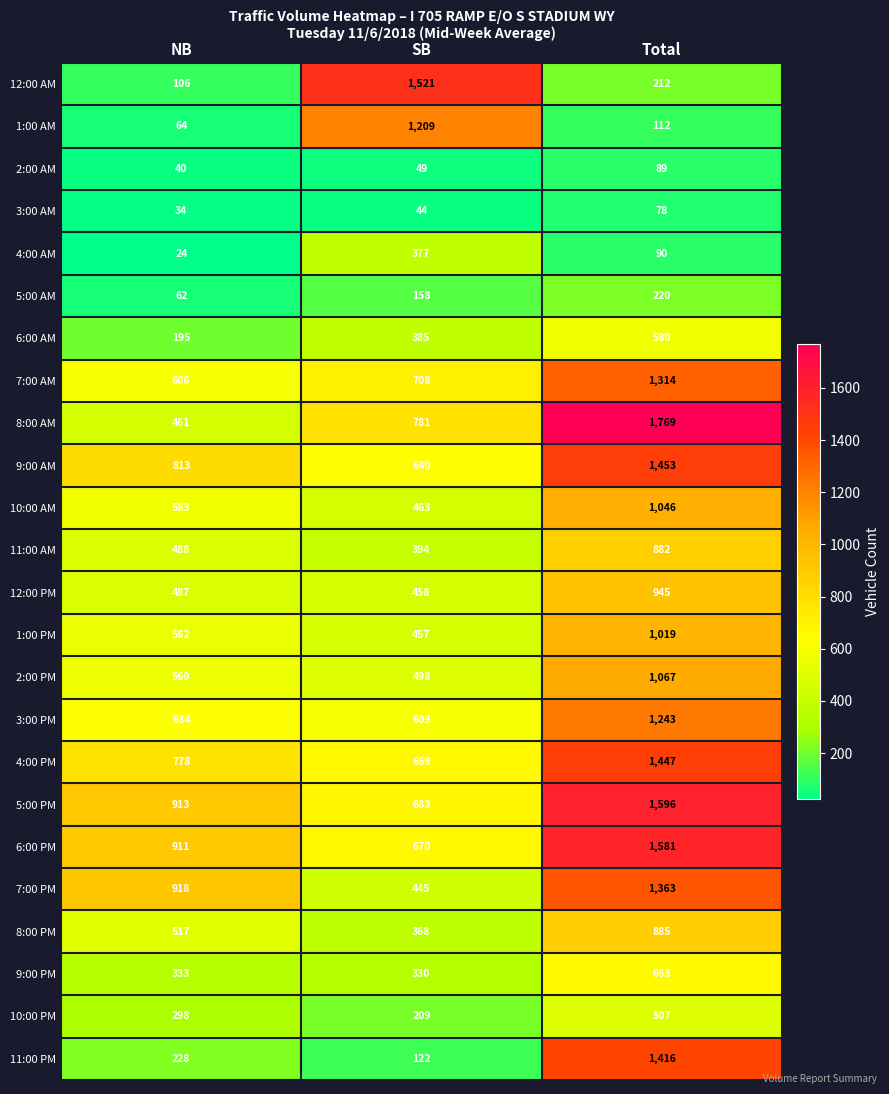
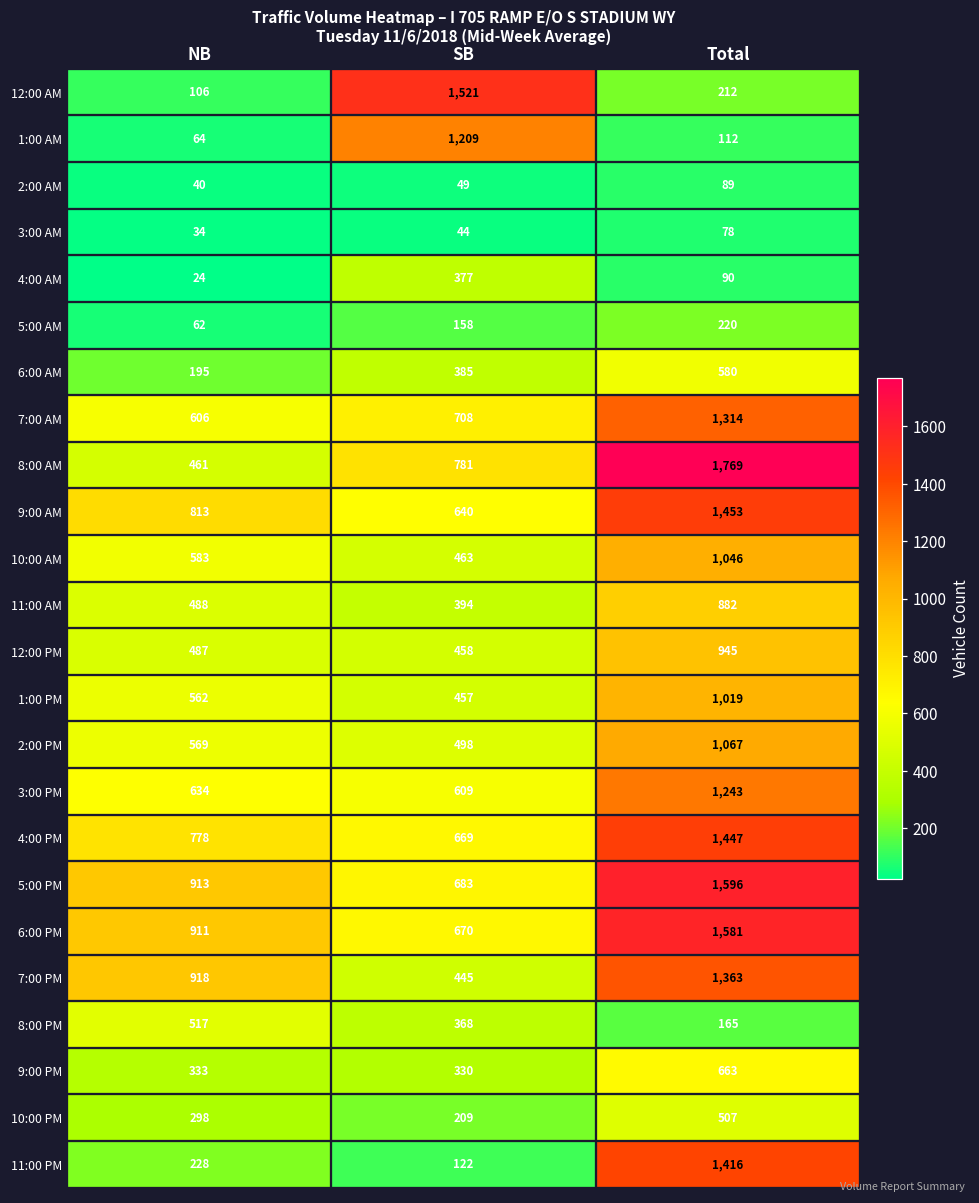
  {
    "12:00 AM": {
      "NB": "106",
      "SB": "1,521",
      "Total": "212"
    },
    "1:00 AM": {
      "NB": "64",
      "SB": "1,209",
      "Total": "112"
    },
    "2:00 AM": {
      "NB": "40",
      "SB": "49",
      "Total": "89"
    },
    "3:00 AM": {
      "NB": "34",
      "SB": "44",
      "Total": "78"
    },
    "4:00 AM": {
      "NB": "24",
      "SB": "377",
      "Total": "90"
    },
    "5:00 AM": {
      "NB": "62",
      "SB": "158",
      "Total": "220"
    },
    "6:00 AM": {
      "NB": "195",
      "SB": "385",
      "Total": "580"
    },
    "7:00 AM": {
      "NB": "606",
      "SB": "708",
      "Total": "1,314"
    },
    "8:00 AM": {
      "NB": "461",
      "SB": "781",
      "Total": "1,769"
    },
    "9:00 AM": {
      "NB": "813",
      "SB": "640",
      "Total": "1,453"
    },
    "10:00 AM": {
      "NB": "583",
      "SB": "463",
      "Total": "1,046"
    },
    "11:00 AM": {
      "NB": "488",
      "SB": "394",
      "Total": "882"
    },
    "12:00 PM": {
      "NB": "487",
      "SB": "458",
      "Total": "945"
    },
    "1:00 PM": {
      "NB": "562",
      "SB": "457",
      "Total": "1,019"
    },
    "2:00 PM": {
      "NB": "569",
      "SB": "498",
      "Total": "1,067"
    },
    "3:00 PM": {
      "NB": "634",
      "SB": "609",
      "Total": "1,243"
    },
    "4:00 PM": {
      "NB": "778",
      "SB": "669",
      "Total": "1,447"
    },
    "5:00 PM": {
      "NB": "913",
      "SB": "683",
      "Total": "1,596"
    },
    "6:00 PM": {
      "NB": "911",
      "SB": "670",
      "Total": "1,581"
    },
    "7:00 PM": {
      "NB": "918",
      "SB": "445",
      "Total": "1,363"
    },
    "8:00 PM": {
      "NB": "517",
      "SB": "368",
-     "Total": "885"
+     "Total": "165"
    },
    "9:00 PM": {
      "NB": "333",
      "SB": "330",
      "Total": "663"
    },
    "10:00 PM": {
      "NB": "298",
      "SB": "209",
      "Total": "507"
    },
    "11:00 PM": {
      "NB": "228",
      "SB": "122",
      "Total": "1,416"
    }
  }
